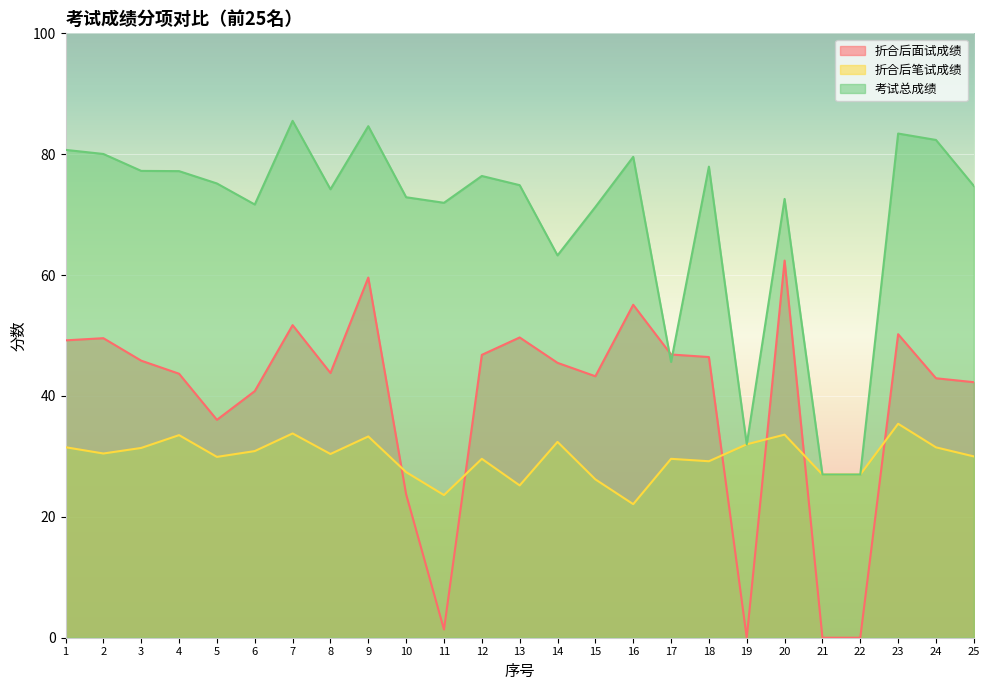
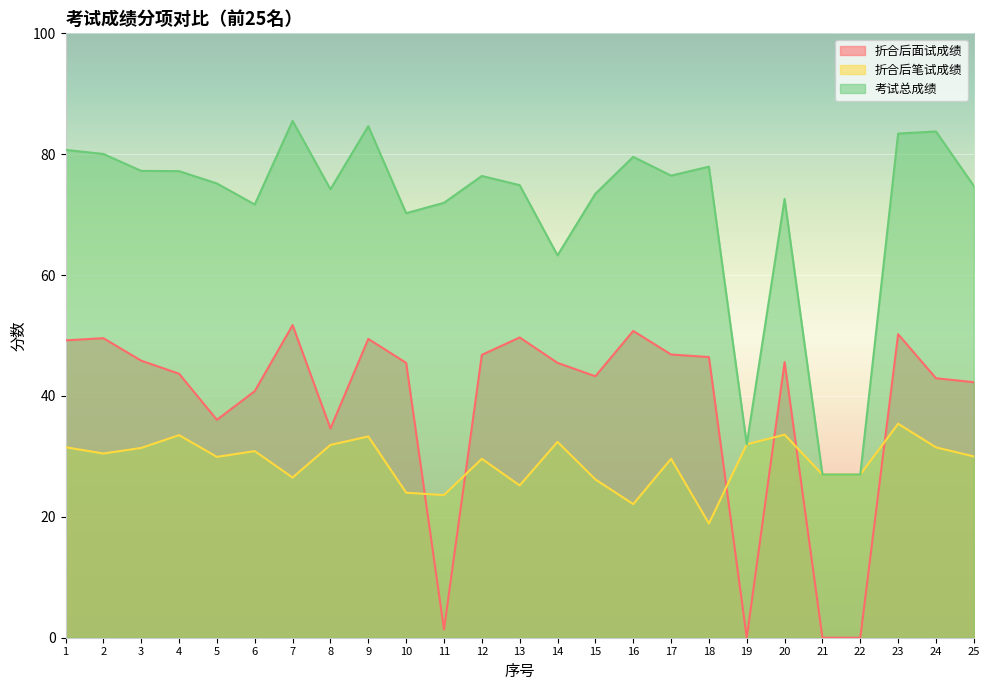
  {
    "折合后面试成绩": {
      "1": 49,
      "2": 50,
      "3": 46,
      "4": 44,
      "5": 36,
      "6": 41,
      "7": 52,
-     "8": 44,
-     "9": 60,
-     "10": 24,
+     "8": 35,
+     "9": 49,
+     "10": 45,
      "11": 1,
      "12": 47,
      "13": 50,
      "14": 45,
      "15": 43,
-     "16": 55,
+     "16": 51,
      "17": 47,
      "18": 46,
      "19": 0,
-     "20": 62,
+     "20": 46,
      "21": 0,
      "22": 0,
      "23": 50,
      "24": 43,
      "25": 42
    },
    "折合后笔试成绩": {
      "1": 32,
      "2": 30,
      "3": 31,
      "4": 34,
      "5": 30,
      "6": 31,
-     "7": 34,
-     "8": 30,
+     "7": 27,
+     "8": 32,
      "9": 33,
-     "10": 27,
+     "10": 24,
      "11": 24,
      "12": 30,
      "13": 25,
      "14": 32,
      "15": 26,
      "16": 22,
      "17": 30,
-     "18": 29,
+     "18": 19,
      "20": 34,
      "23": 35,
      "24": 32,
      "25": 30
    },
    "考试总成绩": {
      "1": 81,
      "2": 80,
      "3": 77,
      "4": 77,
      "5": 75,
      "6": 72,
      "7": 86,
      "8": 74,
      "9": 85,
-     "10": 73,
+     "10": 70,
      "11": 72,
      "12": 76,
      "13": 75,
      "14": 63,
-     "15": 71,
+     "15": 73,
      "16": 80,
-     "17": 46,
+     "17": 76,
      "18": 78,
      "20": 73,
      "23": 83,
-     "24": 82,
+     "24": 84,
      "25": 75
    }
  }
